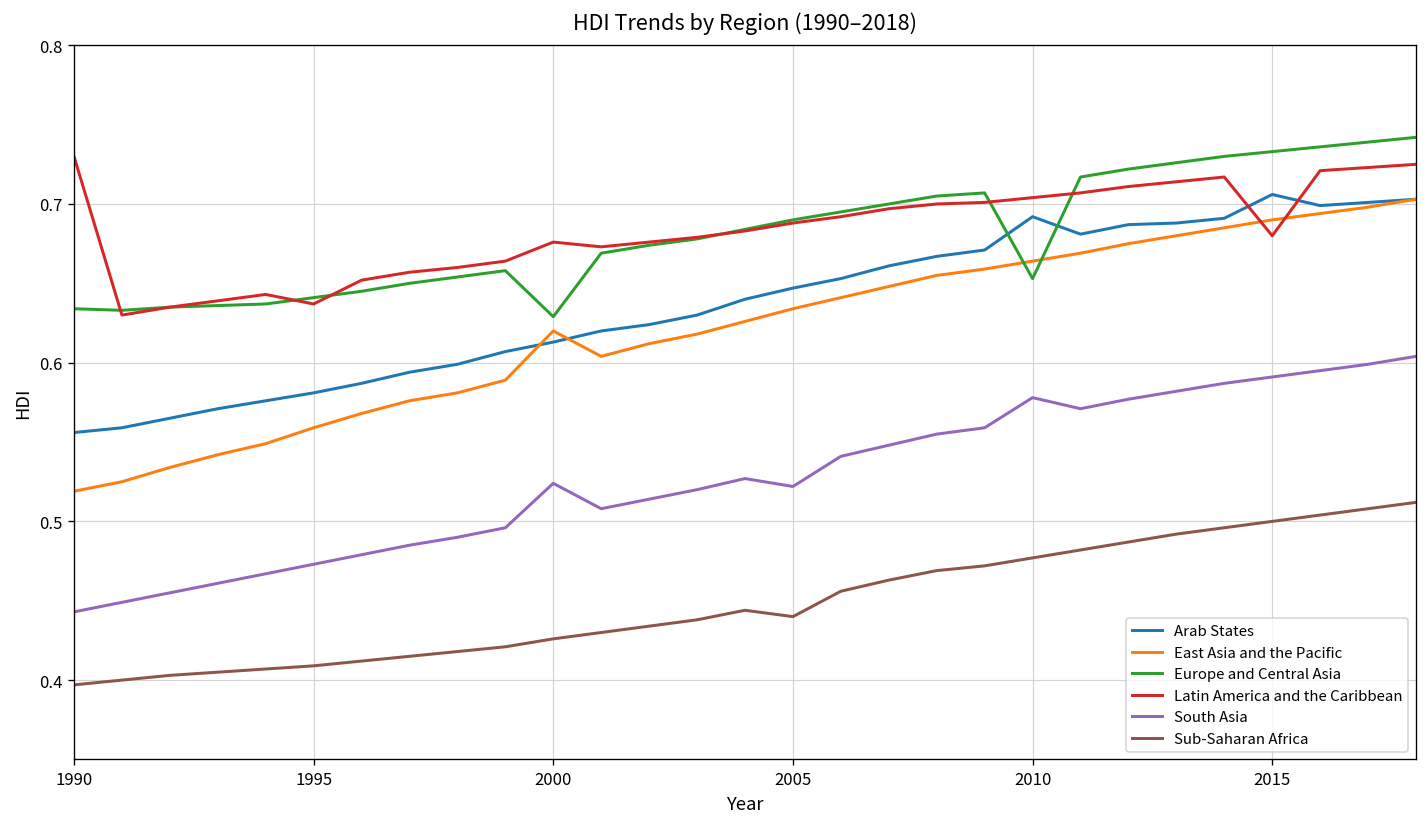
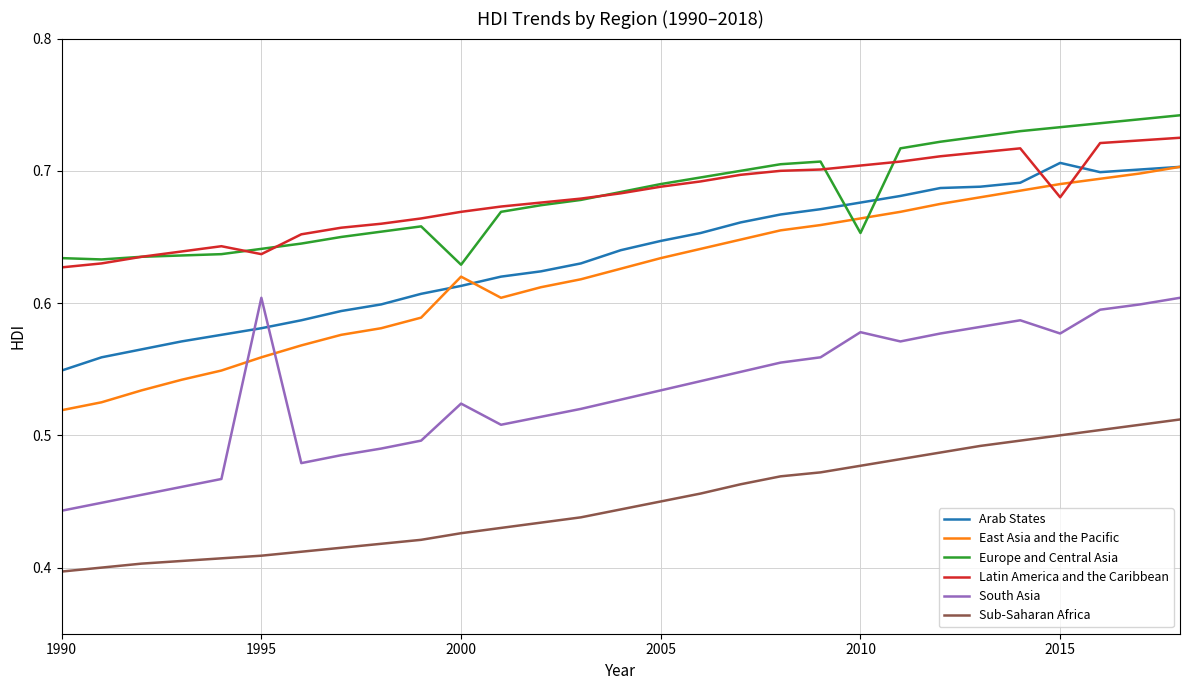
  {
    "Arab States": {
-     "1990": 0.556,
+     "1990": 0.549,
      "1995": 0.581,
      "2000": 0.613,
      "2005": 0.647,
-     "2010": 0.692,
+     "2010": 0.676,
      "2015": 0.706
    },
    "East Asia and the Pacific": {
      "1990": 0.519,
      "1995": 0.559,
      "2000": 0.620,
      "2005": 0.634,
      "2010": 0.664,
      "2015": 0.690
    },
    "Europe and Central Asia": {
      "1990": 0.634,
      "1995": 0.641,
      "2000": 0.629,
      "2005": 0.690,
      "2010": 0.653,
      "2015": 0.733
    },
    "Latin America and the Caribbean": {
-     "1990": 0.730,
+     "1990": 0.627,
      "1995": 0.637,
-     "2000": 0.676,
+     "2000": 0.669,
      "2005": 0.688,
      "2010": 0.704,
      "2015": 0.680
    },
    "South Asia": {
      "1990": 0.443,
-     "1995": 0.473,
+     "1995": 0.604,
      "2000": 0.524,
-     "2005": 0.522,
+     "2005": 0.534,
      "2010": 0.578,
-     "2015": 0.591
+     "2015": 0.577
    },
    "Sub-Saharan Africa": {
      "1990": 0.397,
      "1995": 0.41,
      "2000": 0.426,
-     "2005": 0.44,
+     "2005": 0.45,
      "2010": 0.477,
      "2015": 0.50
    }
  }
